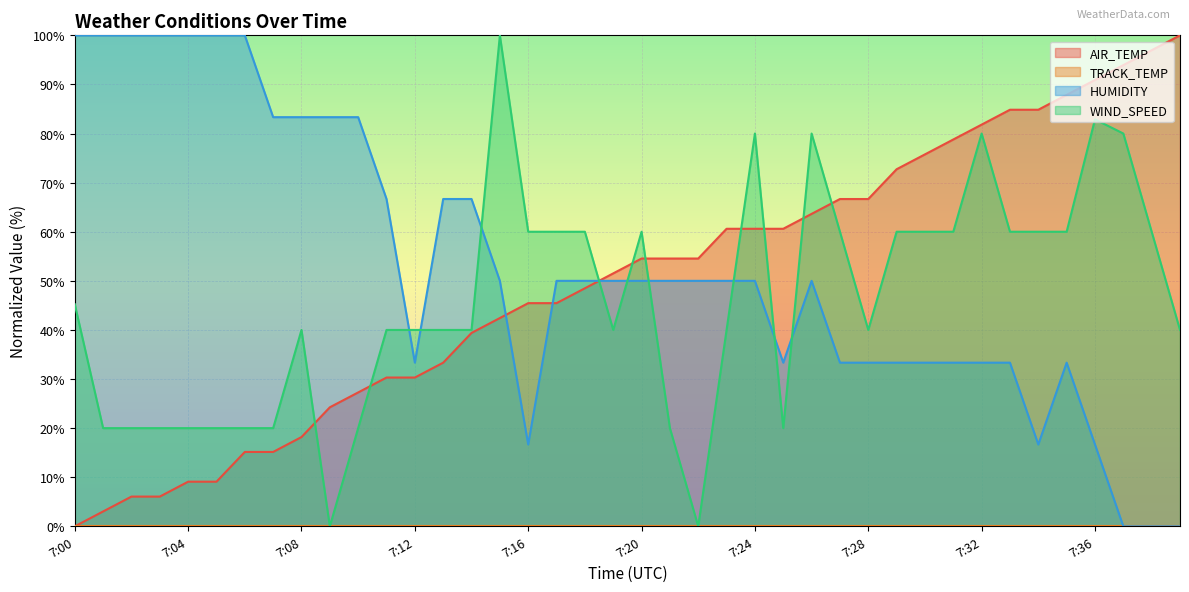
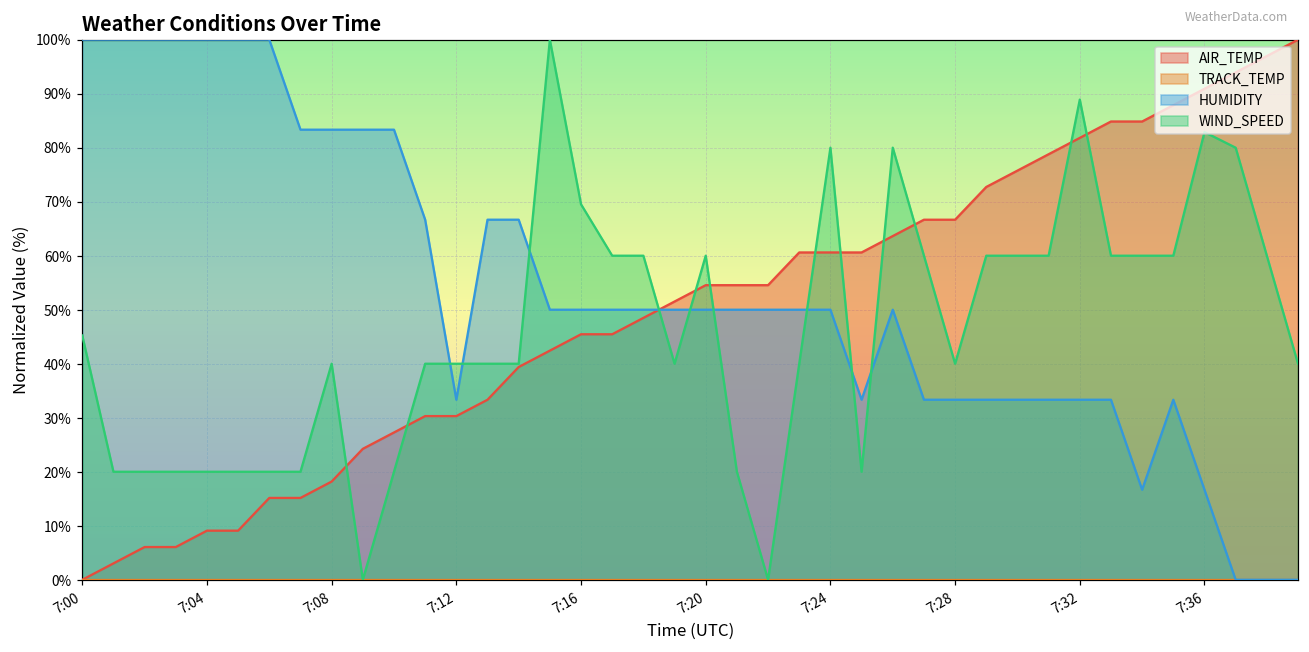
  {
    "HUMIDITY": {
      "7:00": "100%",
      "7:04": "100%",
      "7:08": "83%",
      "7:12": "33%",
-     "7:16": "17%",
+     "7:16": "50%",
      "7:20": "50%",
      "7:24": "50%",
      "7:28": "33%",
      "7:32": "33%",
      "7:36": "17%"
    },
    "WIND_SPEED": {
      "7:00": "45%",
      "7:04": "20%",
      "7:08": "40%",
      "7:12": "40%",
-     "7:16": "60%",
+     "7:16": "70%",
      "7:20": "60%",
      "7:24": "80%",
      "7:28": "40%",
-     "7:32": "80%"
+     "7:32": "89%"
    }
  }
